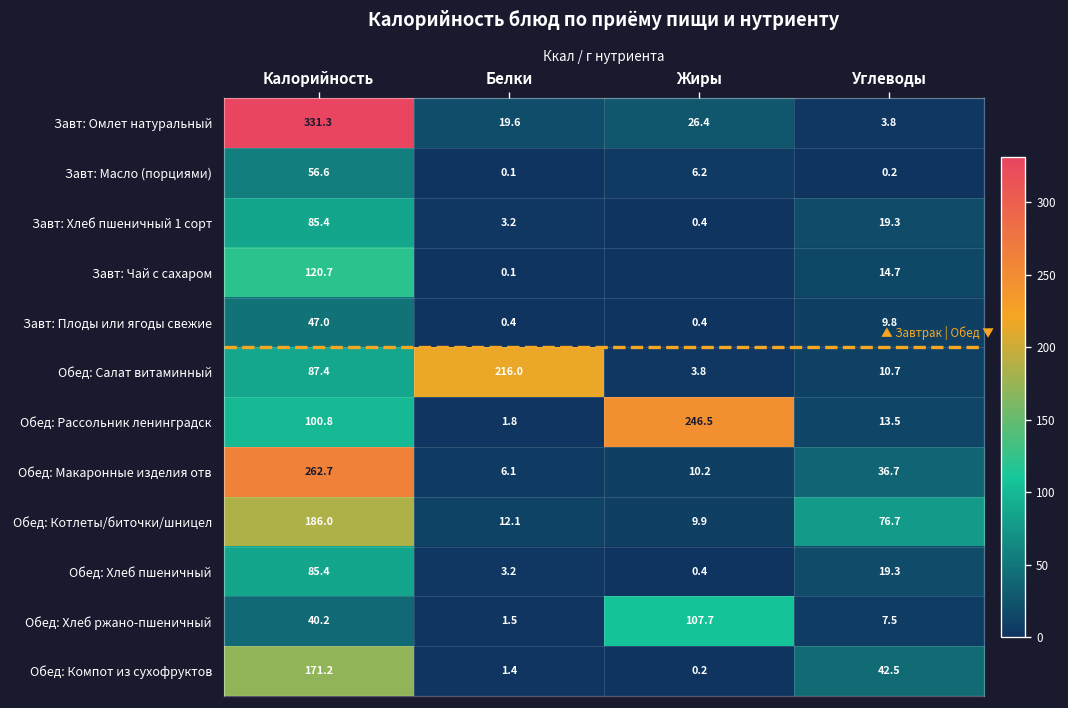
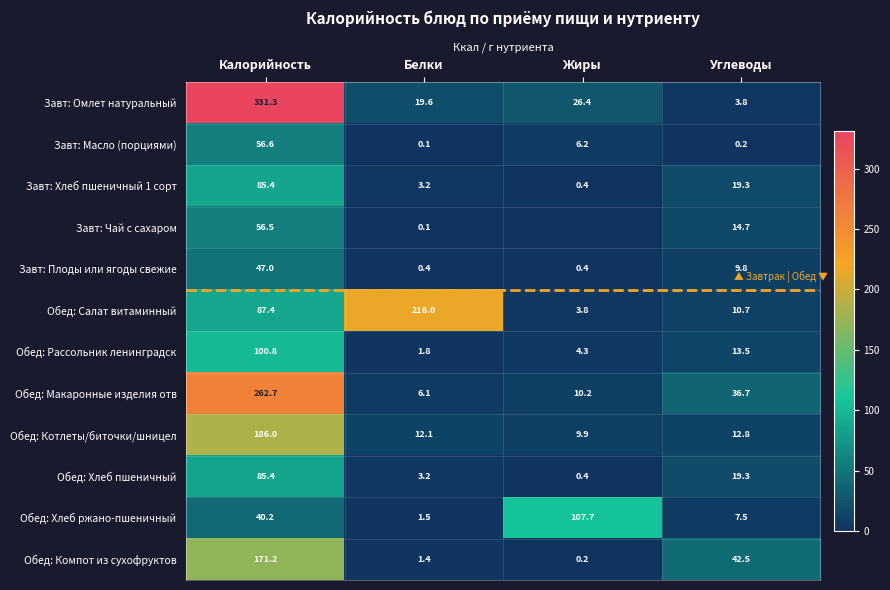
  {
    "Завт: Омлет натуральный": {
      "Калорийность": 331.3,
      "Белки": 19.6,
      "Жиры": 26.4,
      "Углеводы": 3.8
    },
    "Завт: Масло (порциями)": {
      "Калорийность": 56.6,
      "Белки": 0.1,
      "Жиры": 6.2,
      "Углеводы": 0.2
    },
    "Завт: Хлеб пшеничный 1 сорт": {
      "Калорийность": 85.4,
      "Белки": 3.2,
      "Жиры": 0.4,
      "Углеводы": 19.3
    },
    "Завт: Чай с сахаром": {
-     "Калорийность": 120.7,
+     "Калорийность": 56.5,
      "Белки": 0.1,
      "Углеводы": 14.7
    },
    "Завт: Плоды или ягоды свежие": {
      "Калорийность": 47.0,
      "Белки": 0.4,
      "Жиры": 0.4
    },
    "Обед: Салат витаминный": {
      "Калорийность": 87.4,
      "Белки": 216.0,
      "Жиры": 3.8,
      "Углеводы": 10.7
    },
    "Обед: Рассольник ленинградск": {
      "Калорийность": 100.8,
      "Белки": 1.8,
-     "Жиры": 246.5,
+     "Жиры": 4.3,
      "Углеводы": 13.5
    },
    "Обед: Макаронные изделия отв": {
      "Калорийность": 262.7,
      "Белки": 6.1,
      "Жиры": 10.2,
      "Углеводы": 36.7
    },
    "Обед: Котлеты/биточки/шницел": {
      "Калорийность": 186.0,
      "Белки": 12.1,
      "Жиры": 9.9,
-     "Углеводы": 76.7
+     "Углеводы": 12.8
    },
    "Обед: Хлеб пшеничный": {
      "Калорийность": 85.4,
      "Белки": 3.2,
      "Жиры": 0.4,
      "Углеводы": 19.3
    },
    "Обед: Хлеб ржано-пшеничный": {
      "Калорийность": 40.2,
      "Белки": 1.5,
      "Жиры": 107.7,
      "Углеводы": 7.5
    },
    "Обед: Компот из сухофруктов": {
      "Калорийность": 171.2,
      "Белки": 1.4,
      "Жиры": 0.2,
      "Углеводы": 42.5
    }
  }
